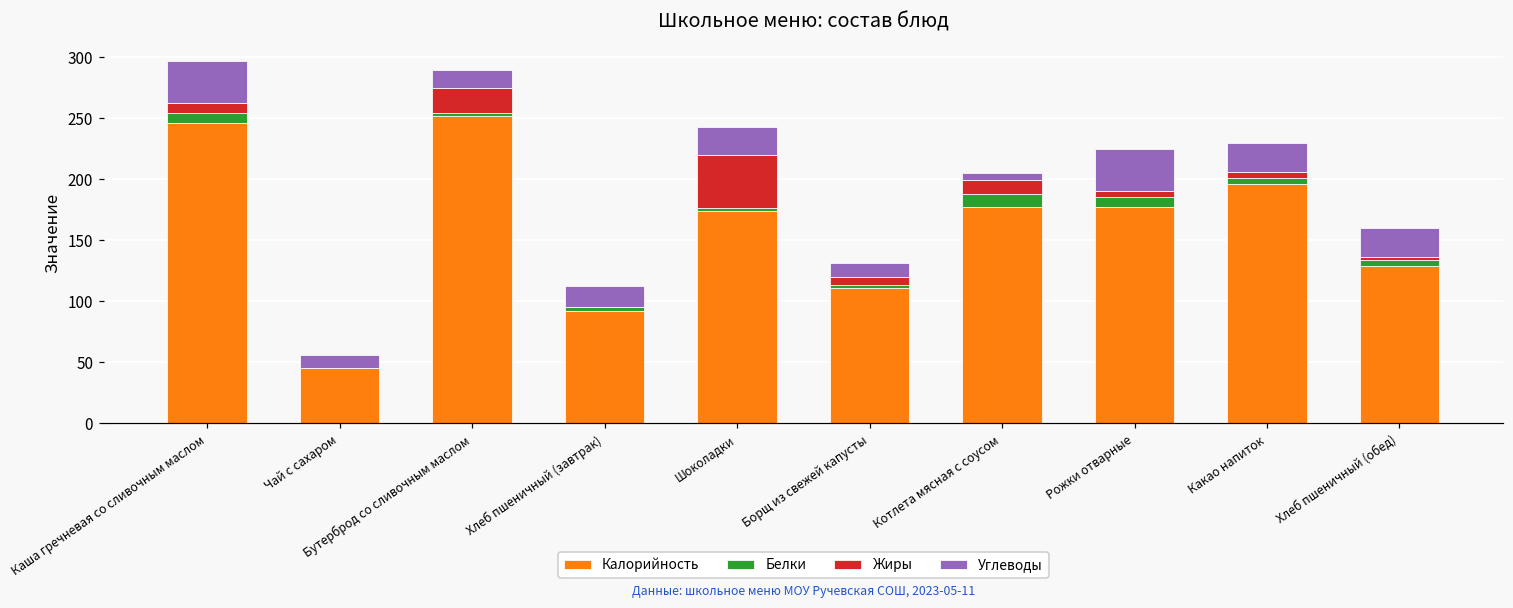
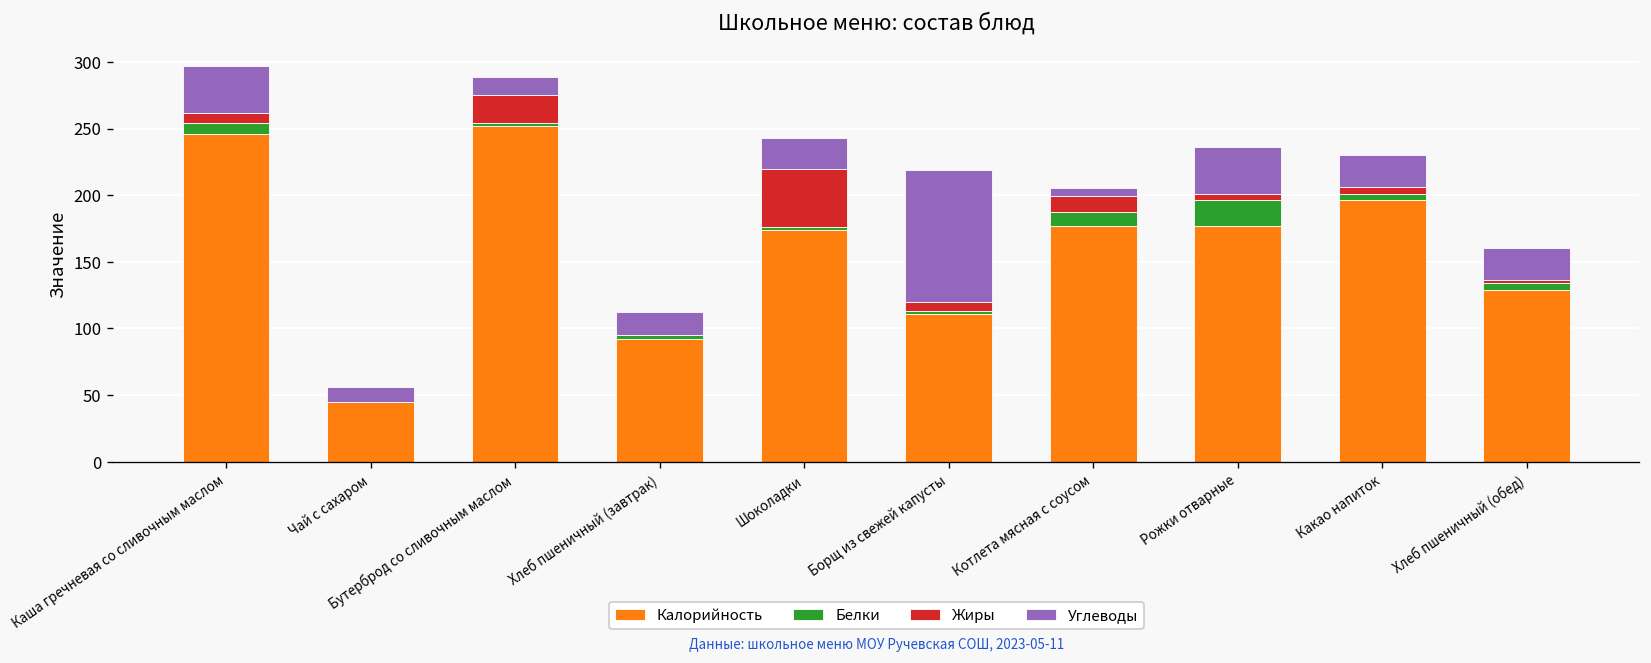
  {
    "Калорийность": {
      "Каша гречневая со сливочным маслом": 246,
      "Чай с сахаром": 45,
      "Бутерброд со сливочным маслом": 252,
      "Хлеб пшеничный (завтрак)": 92,
      "Шоколадки": 174,
      "Борщ из свежей капусты": 111,
      "Котлета мясная с соусом": 177,
      "Рожки отварные": 177,
      "Какао напиток": 196,
      "Хлеб пшеничный (обед)": 129
    },
    "Белки": {
      "Каша гречневая со сливочным маслом": 8,
      "Чай с сахаром": 0,
      "Хлеб пшеничный (завтрак)": 3,
      "Котлета мясная с соусом": 11,
-     "Рожки отварные": 8,
+     "Рожки отварные": 19,
      "Какао напиток": 5,
      "Хлеб пшеничный (обед)": 5
    },
    "Жиры": {
      "Каша гречневая со сливочным маслом": 8,
      "Чай с сахаром": 0,
      "Бутерброд со сливочным маслом": 21,
      "Шоколадки": 44,
      "Борщ из свежей капусты": 7,
      "Котлета мясная с соусом": 12,
      "Рожки отварные": 5,
      "Какао напиток": 5
    },
    "Углеводы": {
      "Каша гречневая со сливочным маслом": 35,
      "Чай с сахаром": 11,
      "Бутерброд со сливочным маслом": 14,
      "Хлеб пшеничный (завтрак)": 17,
      "Шоколадки": 23,
-     "Борщ из свежей капусты": 11,
+     "Борщ из свежей капусты": 99,
      "Котлета мясная с соусом": 6,
      "Рожки отварные": 35,
      "Какао напиток": 24,
      "Хлеб пшеничный (обед)": 24
    }
  }
